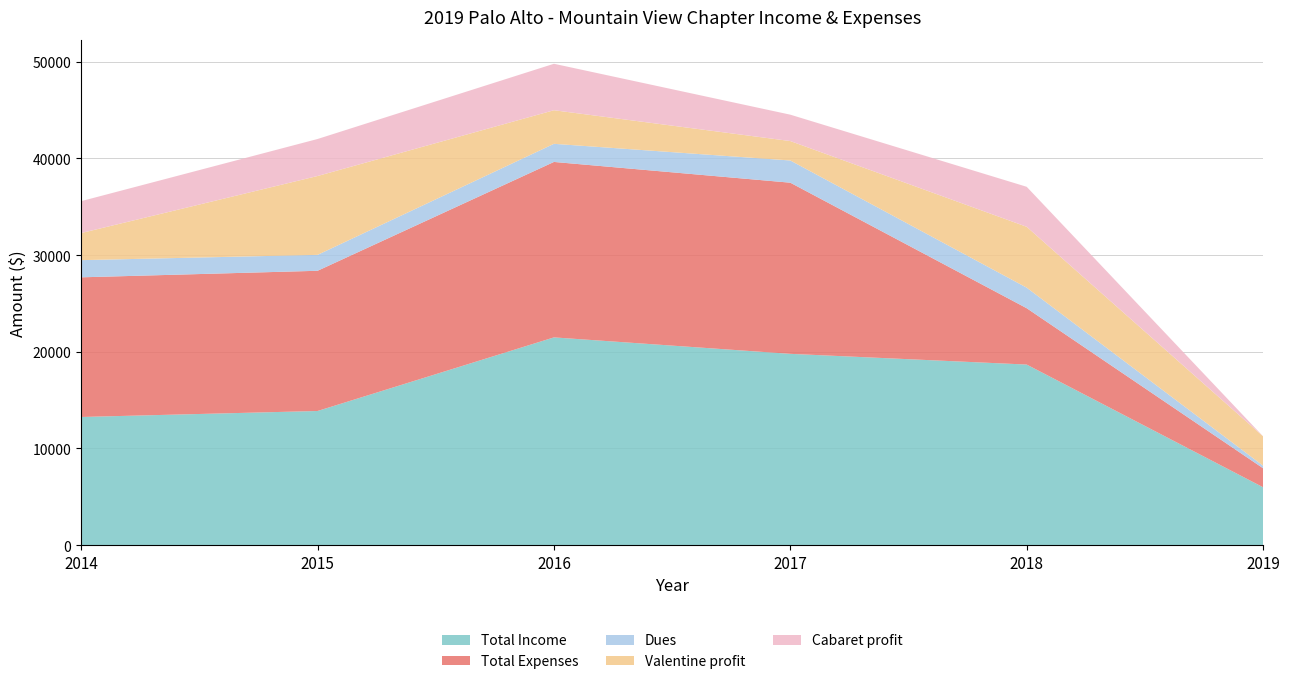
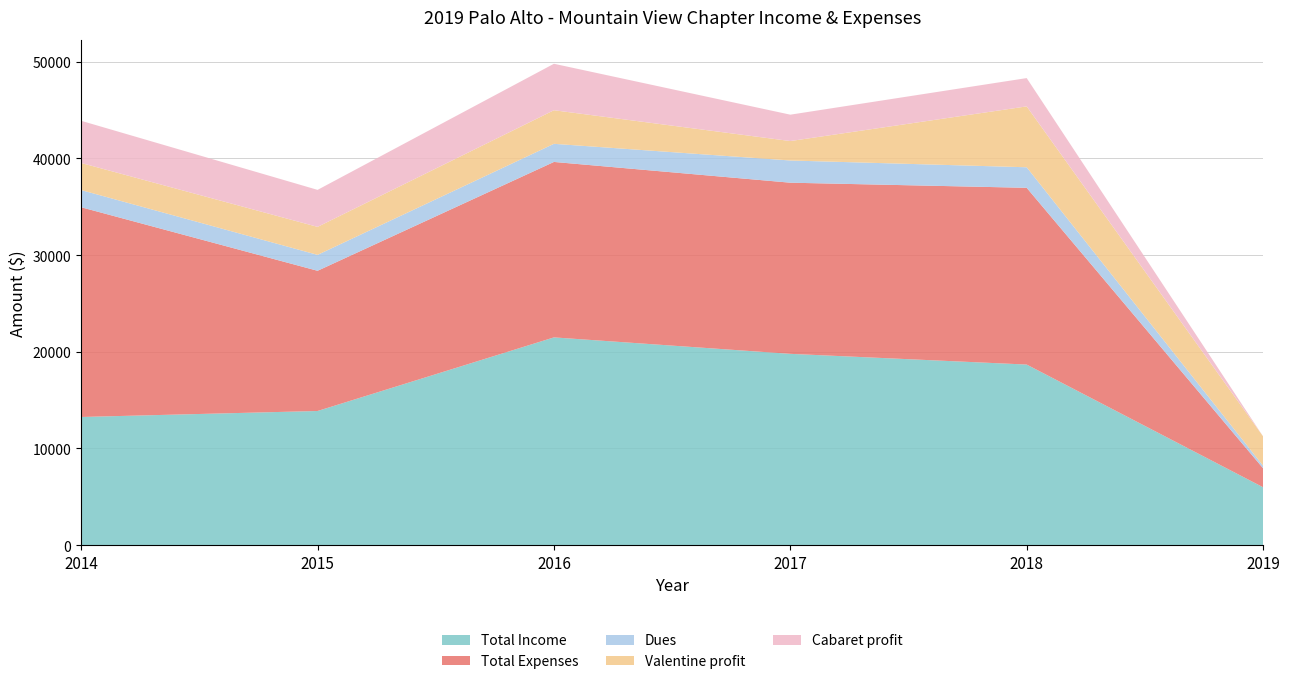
  {
    "Total Expenses": {
-     "2014": 14000,
+     "2014": 22000,
      "2015": 14000,
      "2016": 18000,
      "2017": 18000,
-     "2018": 6000
+     "2018": 18000
    },
    "Valentine profit": {
      "2014": 3000,
-     "2015": 8000,
+     "2015": 3000,
      "2016": 3000,
      "2017": 2000,
      "2018": 6000
    },
    "Cabaret profit": {
-     "2014": 3000,
+     "2014": 4000,
      "2015": 4000,
      "2016": 5000,
      "2017": 3000,
-     "2018": 4000
+     "2018": 3000
    }
  }
